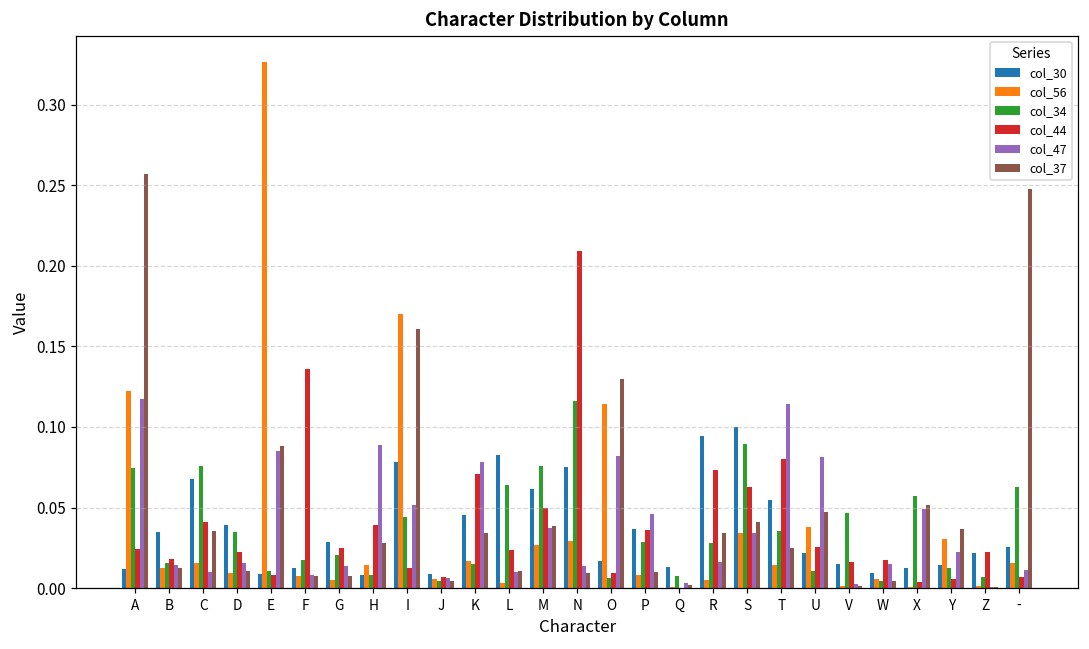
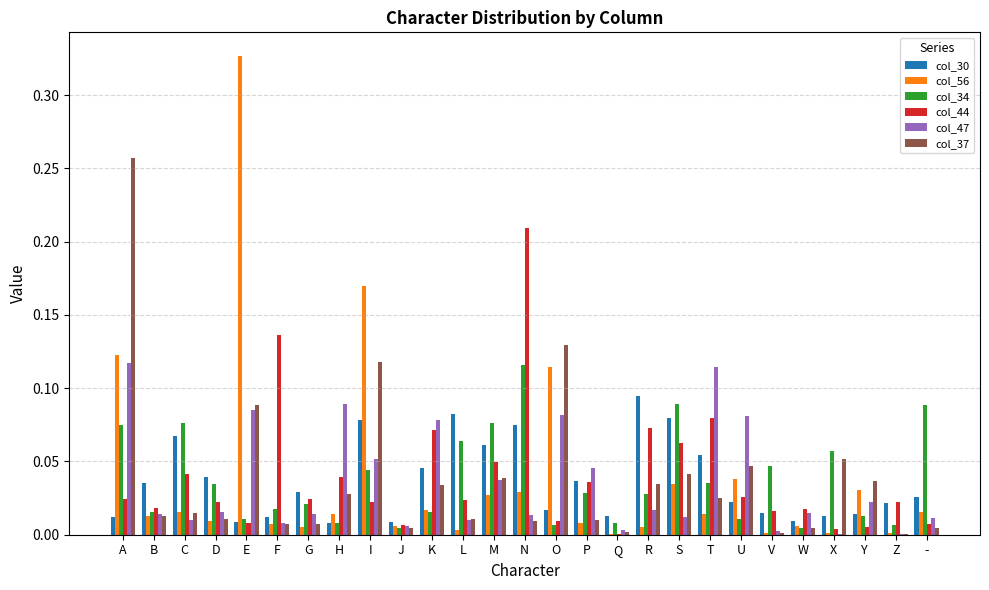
  {
    "col_30": {
      "A": 0.012,
      "B": 0.035,
      "C": 0.067,
      "D": 0.039,
      "E": 0.009,
      "F": 0.012,
      "G": 0.029,
      "H": 0.008,
      "I": 0.078,
      "J": 0.009,
      "K": 0.045,
      "L": 0.082,
      "M": 0.061,
      "N": 0.075,
      "O": 0.017,
      "P": 0.037,
      "Q": 0.013,
      "R": 0.095,
-     "S": 0.100,
+     "S": 0.080,
      "T": 0.055,
      "U": 0.022,
      "V": 0.015,
      "W": 0.009,
      "X": 0.013,
      "Y": 0.014,
      "Z": 0.022,
      "-": 0.026
    },
    "col_56": {
      "A": 0.122,
      "B": 0.013,
      "C": 0.016,
      "D": 0.009,
      "E": 0.326,
      "F": 0.008,
      "G": 0.005,
      "H": 0.014,
      "I": 0.170,
      "J": 0.006,
      "K": 0.017,
      "L": 0.003,
      "M": 0.027,
      "N": 0.029,
      "O": 0.114,
      "P": 0.008,
      "R": 0.005,
      "S": 0.034,
      "T": 0.014,
      "U": 0.038,
      "W": 0.006,
      "Y": 0.030,
      "-": 0.016
    },
    "col_34": {
      "A": 0.075,
      "B": 0.015,
      "C": 0.076,
      "D": 0.035,
      "E": 0.011,
      "F": 0.018,
      "G": 0.021,
      "H": 0.008,
      "I": 0.044,
      "J": 0.005,
      "K": 0.015,
      "L": 0.064,
      "M": 0.076,
      "N": 0.116,
      "O": 0.007,
      "P": 0.029,
      "Q": 0.008,
      "R": 0.028,
      "S": 0.089,
      "T": 0.035,
      "U": 0.011,
      "V": 0.047,
      "W": 0.005,
      "X": 0.057,
      "Y": 0.013,
      "Z": 0.007,
-     "-": 0.063
+     "-": 0.089
    },
    "col_44": {
      "A": 0.024,
      "B": 0.018,
      "C": 0.041,
      "D": 0.022,
      "E": 0.008,
      "F": 0.136,
      "G": 0.025,
      "H": 0.039,
-     "I": 0.013,
+     "I": 0.023,
      "J": 0.007,
      "K": 0.071,
      "L": 0.023,
      "M": 0.050,
      "N": 0.209,
      "O": 0.009,
      "P": 0.036,
      "R": 0.073,
      "S": 0.063,
      "T": 0.080,
      "U": 0.026,
      "V": 0.016,
      "W": 0.017,
      "X": 0.004,
      "Y": 0.005,
      "Z": 0.022,
      "-": 0.007
    },
    "col_47": {
      "A": 0.117,
      "B": 0.014,
      "C": 0.010,
      "D": 0.015,
      "E": 0.085,
      "F": 0.008,
      "G": 0.014,
      "H": 0.089,
      "I": 0.052,
      "J": 0.006,
      "K": 0.078,
      "L": 0.010,
      "M": 0.038,
      "N": 0.014,
      "O": 0.082,
      "P": 0.046,
      "Q": 0.004,
      "R": 0.017,
-     "S": 0.034,
+     "S": 0.012,
      "T": 0.114,
      "U": 0.081,
      "V": 0.003,
      "W": 0.015,
-     "X": 0.049,
+     "X": 0.000,
      "Y": 0.022,
      "-": 0.011
    },
    "col_37": {
      "A": 0.257,
      "B": 0.013,
-     "C": 0.035,
+     "C": 0.015,
      "D": 0.011,
      "E": 0.088,
      "F": 0.008,
      "G": 0.007,
      "H": 0.028,
-     "I": 0.161,
+     "I": 0.118,
      "J": 0.004,
      "K": 0.034,
      "L": 0.010,
      "M": 0.039,
      "N": 0.009,
      "O": 0.130,
      "P": 0.010,
      "Q": 0.002,
      "R": 0.035,
      "S": 0.041,
      "T": 0.025,
      "U": 0.047,
      "W": 0.005,
      "X": 0.051,
      "Y": 0.037,
-     "-": 0.248
+     "-": 0.005
    }
  }
